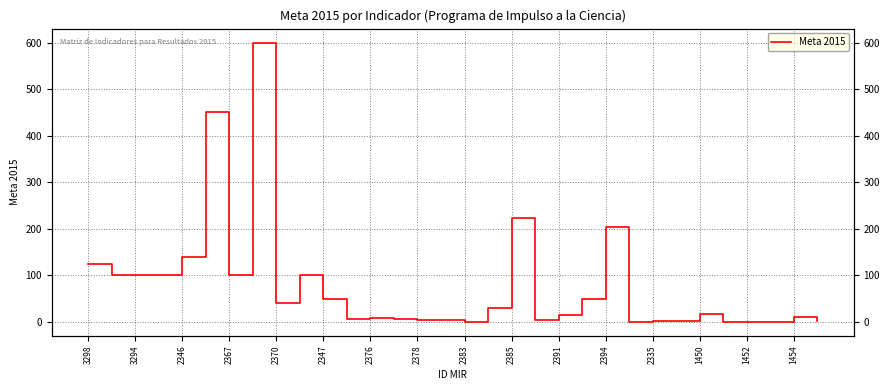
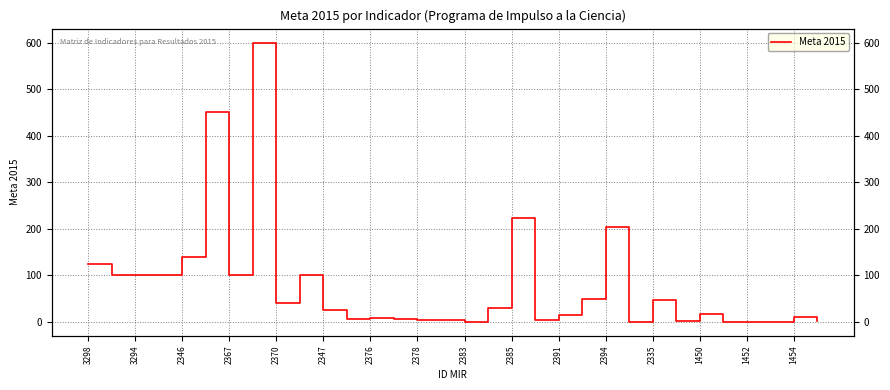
  {
    "3298": 120,
    "3294": 100,
    "2346": 140,
    "2367": 100,
    "2370": 40,
-   "2347": 50,
+   "2347": 30,
    "2376": 10,
    "2378": 0,
    "2383": 0,
    "2385": 220,
    "2391": 20,
    "2394": 200,
-   "2335": 0,
+   "2335": 50,
    "1450": 20,
    "1452": 0,
    "1454": 10
  }
